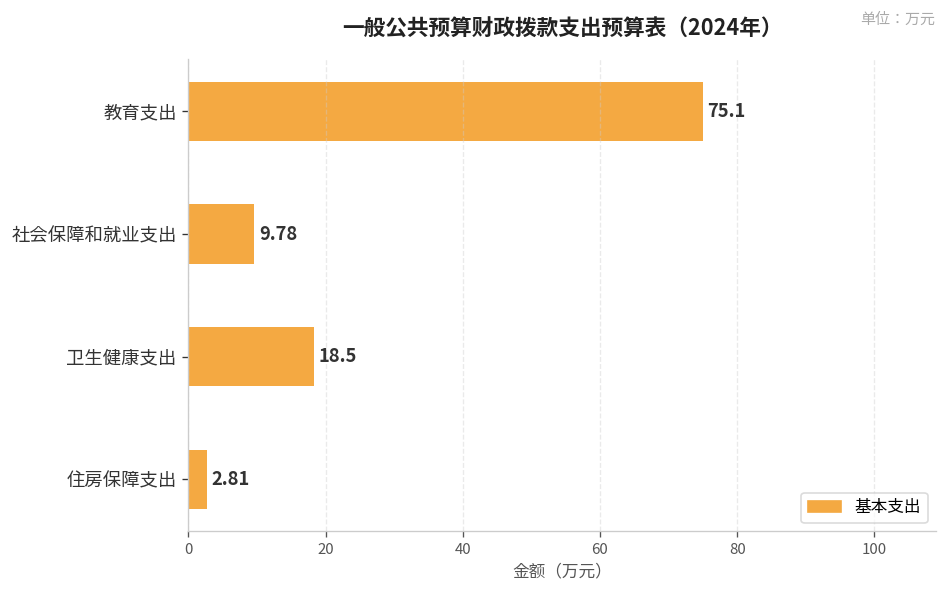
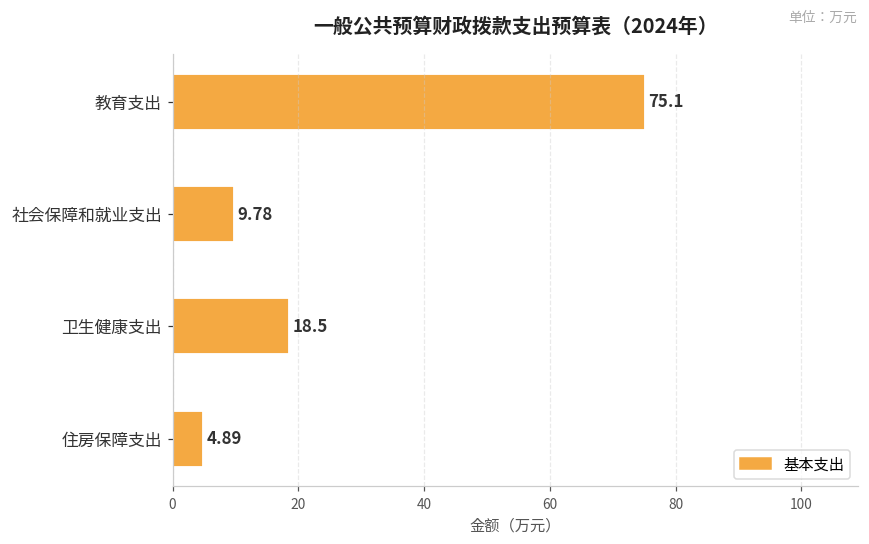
  {
    "教育支出": 75.1,
    "社会保障和就业支出": 9.78,
    "卫生健康支出": 18.5,
-   "住房保障支出": 2.81
+   "住房保障支出": 4.89
  }
